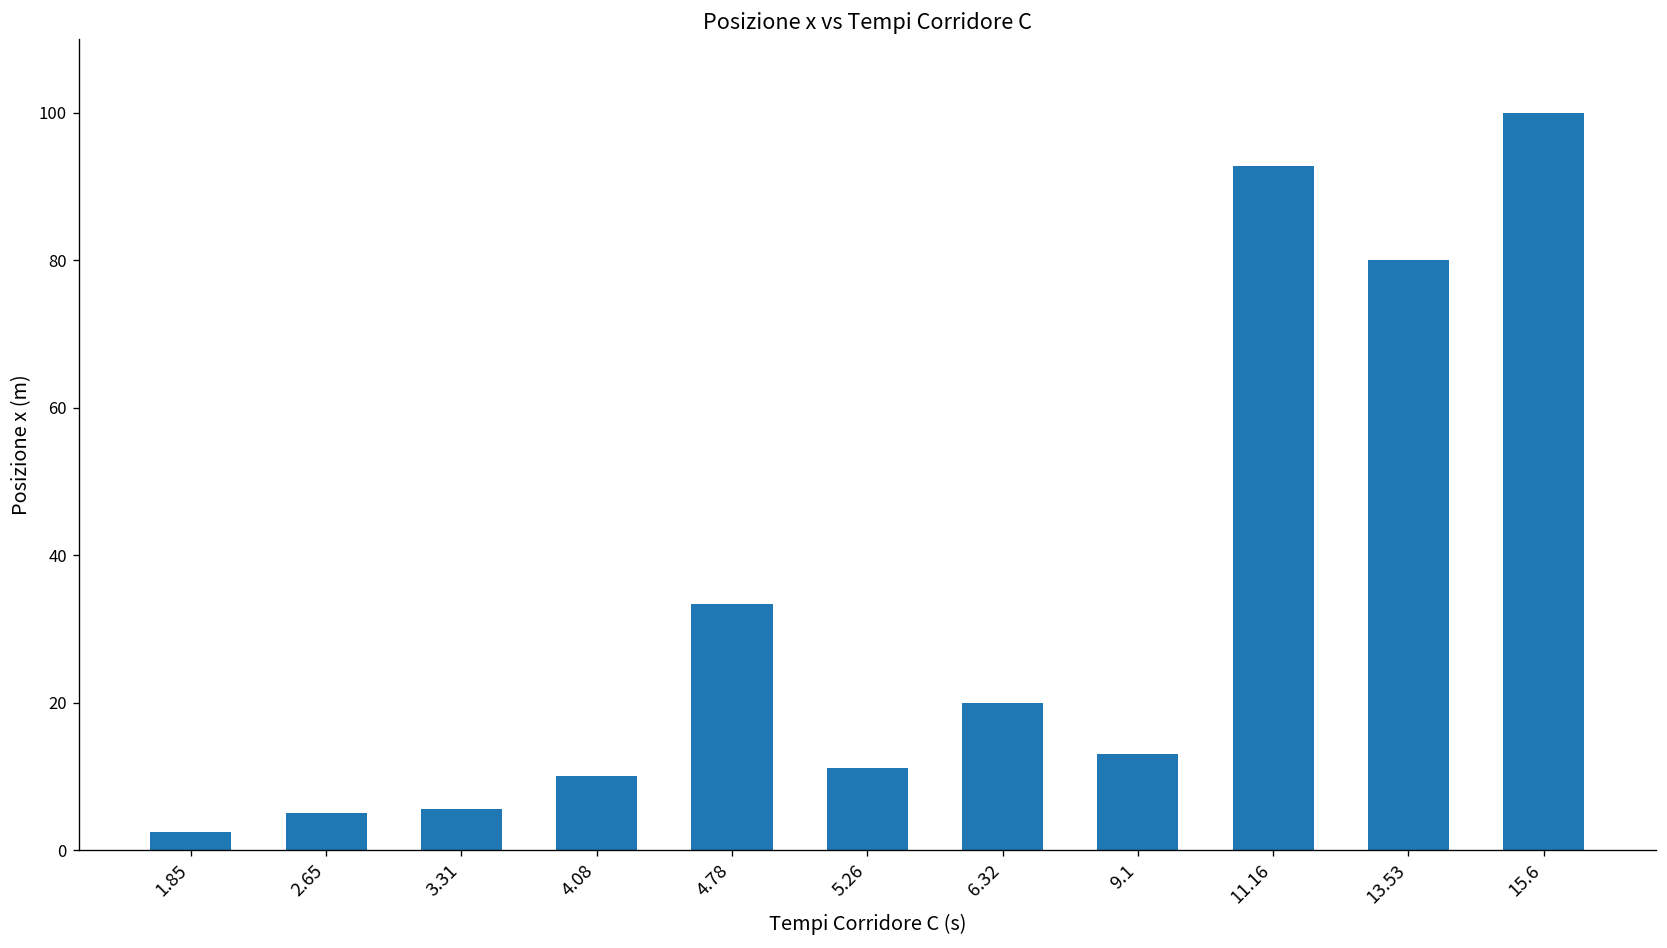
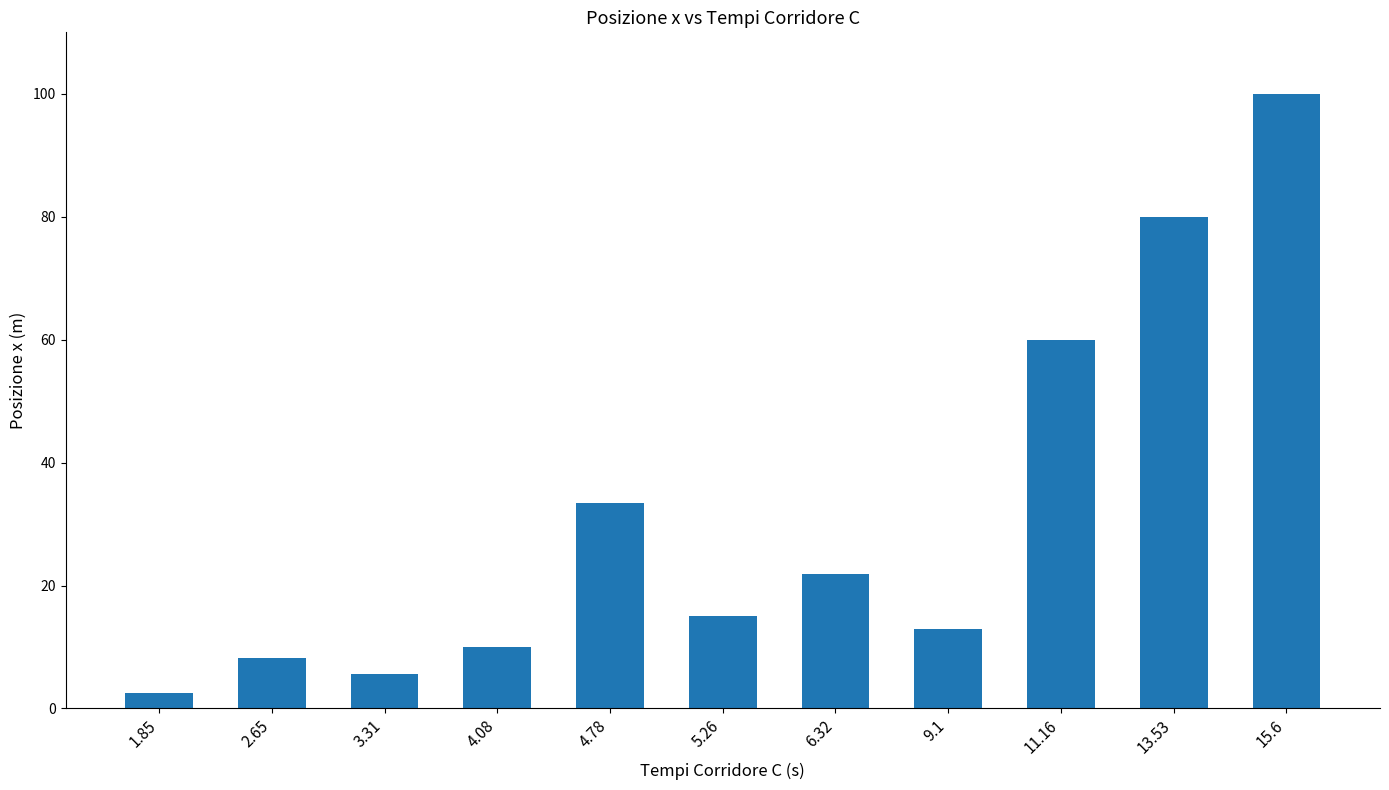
  {
    "1.85": 3,
-   "2.65": 5,
+   "2.65": 8,
    "3.31": 6,
    "4.08": 10,
    "4.78": 33,
-   "5.26": 11,
-   "6.32": 20,
+   "5.26": 15,
+   "6.32": 22,
    "9.1": 13,
-   "11.16": 93,
+   "11.16": 60,
    "13.53": 80,
    "15.6": 100
  }
